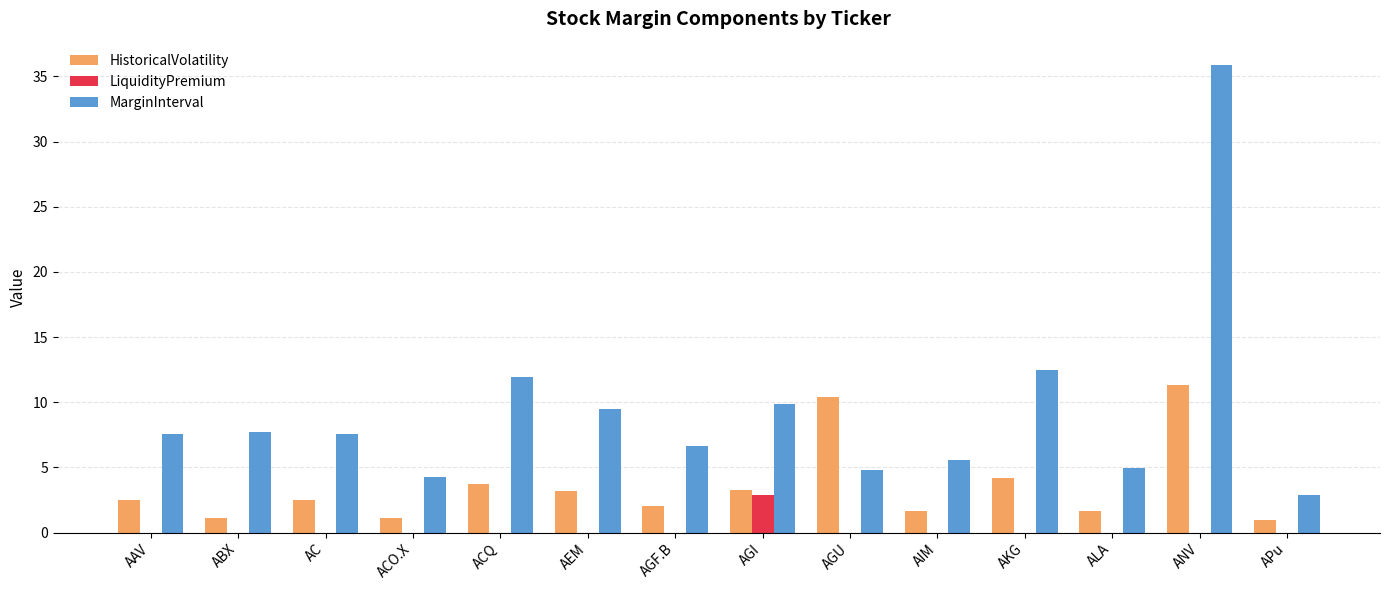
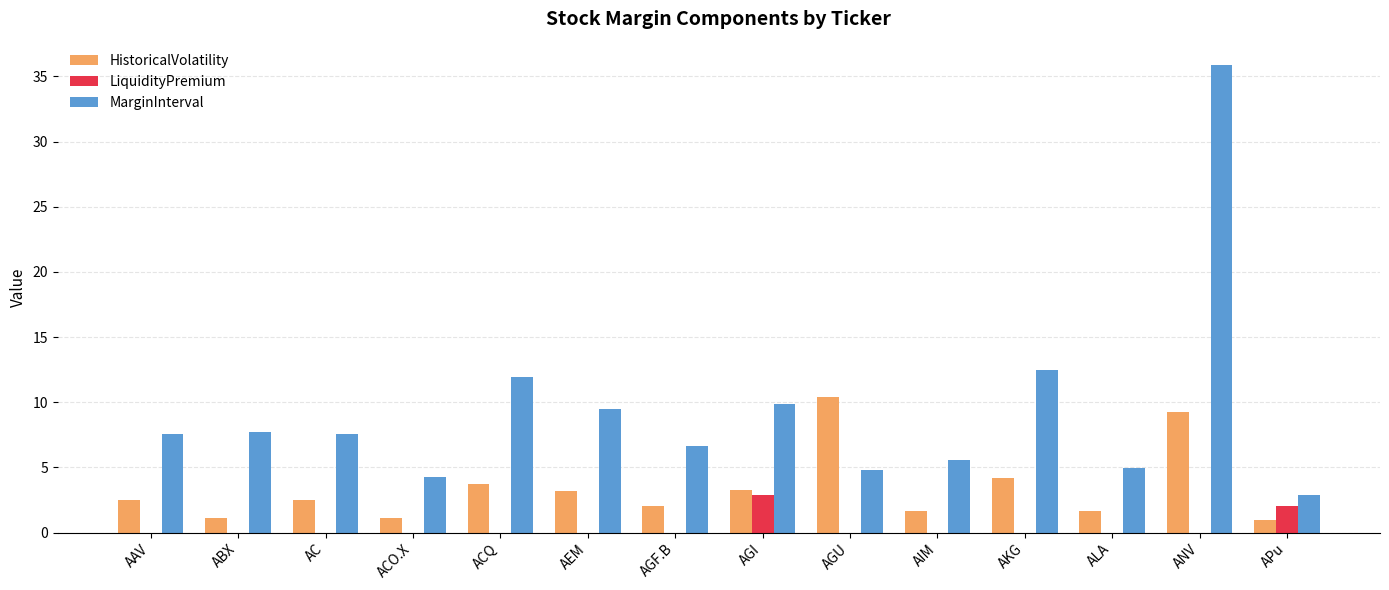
  {
    "HistoricalVolatility": {
      "AAV": 2.5,
      "ABX": 1.1,
      "AC": 2.5,
      "ACO.X": 1.1,
      "ACQ": 3.8,
      "AEM": 3.2,
      "AGF.B": 2.1,
      "AGI": 3.3,
      "AGU": 10.4,
      "AIM": 1.7,
      "AKG": 4.2,
      "ALA": 1.7,
-     "ANV": 11.3,
+     "ANV": 9.2,
      "APu": 0.9
    },
    "LiquidityPremium": {
      "AAV": 0,
      "ABX": 0,
      "AC": 0,
      "ACO.X": 0,
      "ACQ": 0,
      "AEM": 0,
      "AGF.B": 0,
      "AGI": 3,
      "AGU": 0,
      "AIM": 0,
      "AKG": 0,
      "ALA": 0,
      "ANV": 0,
-     "APu": 0
+     "APu": 2
    },
    "MarginInterval": {
      "AAV": 7.6,
      "ABX": 7.7,
      "AC": 7.5,
      "ACO.X": 4.3,
      "ACQ": 12.0,
      "AEM": 9.5,
      "AGF.B": 6.7,
      "AGI": 9.8,
      "AGU": 4.8,
      "AIM": 5.6,
      "AKG": 12.5,
      "ALA": 5.0,
      "ANV": 35.9,
      "APu": 2.8
    }
  }
